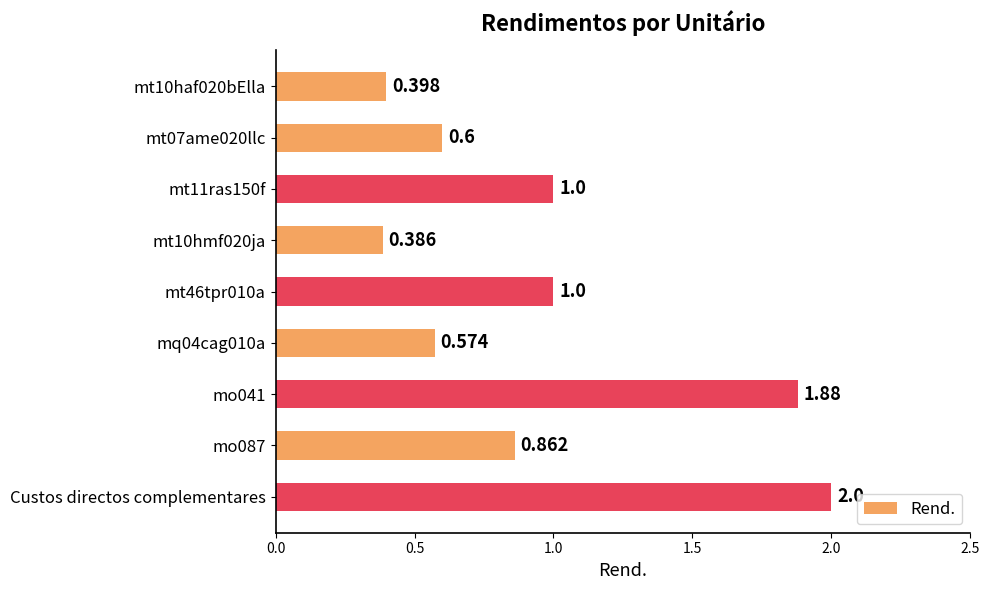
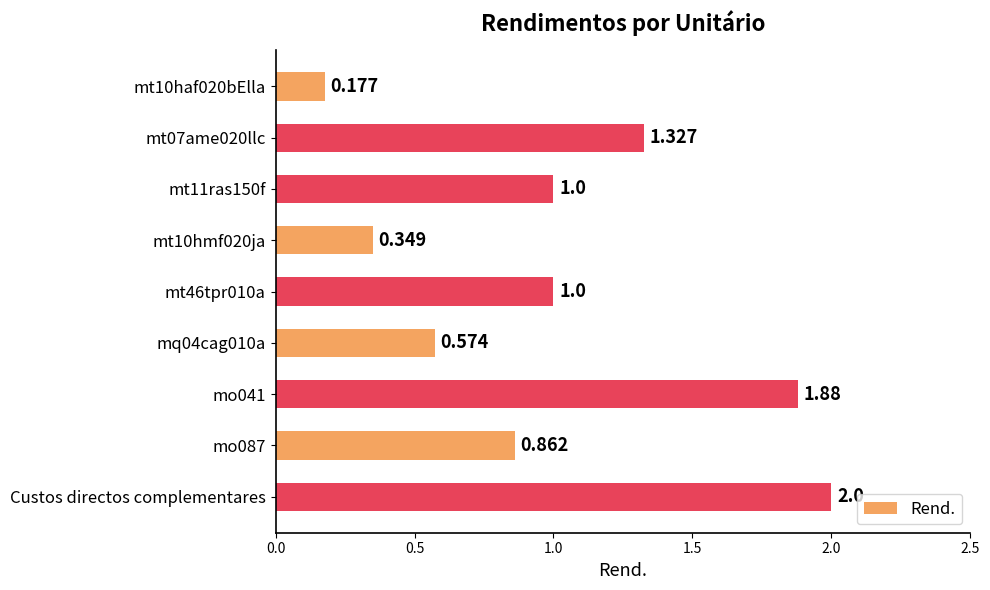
  {
-   "mt10haf020bElla": 0.398,
-   "mt07ame020llc": 0.6,
+   "mt10haf020bElla": 0.177,
+   "mt07ame020llc": 1.327,
    "mt11ras150f": 1.0,
-   "mt10hmf020ja": 0.386,
+   "mt10hmf020ja": 0.349,
    "mt46tpr010a": 1.0,
    "mq04cag010a": 0.574,
    "mo041": 1.88,
    "mo087": 0.862
  }
